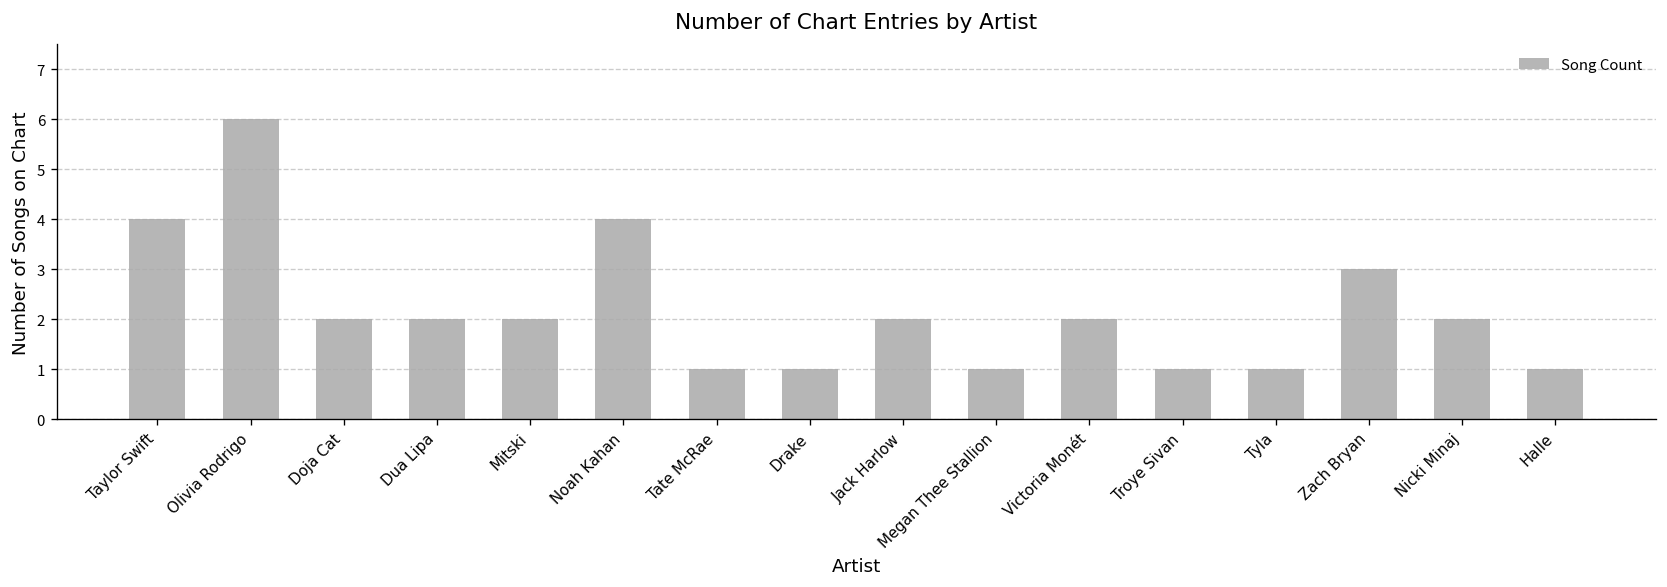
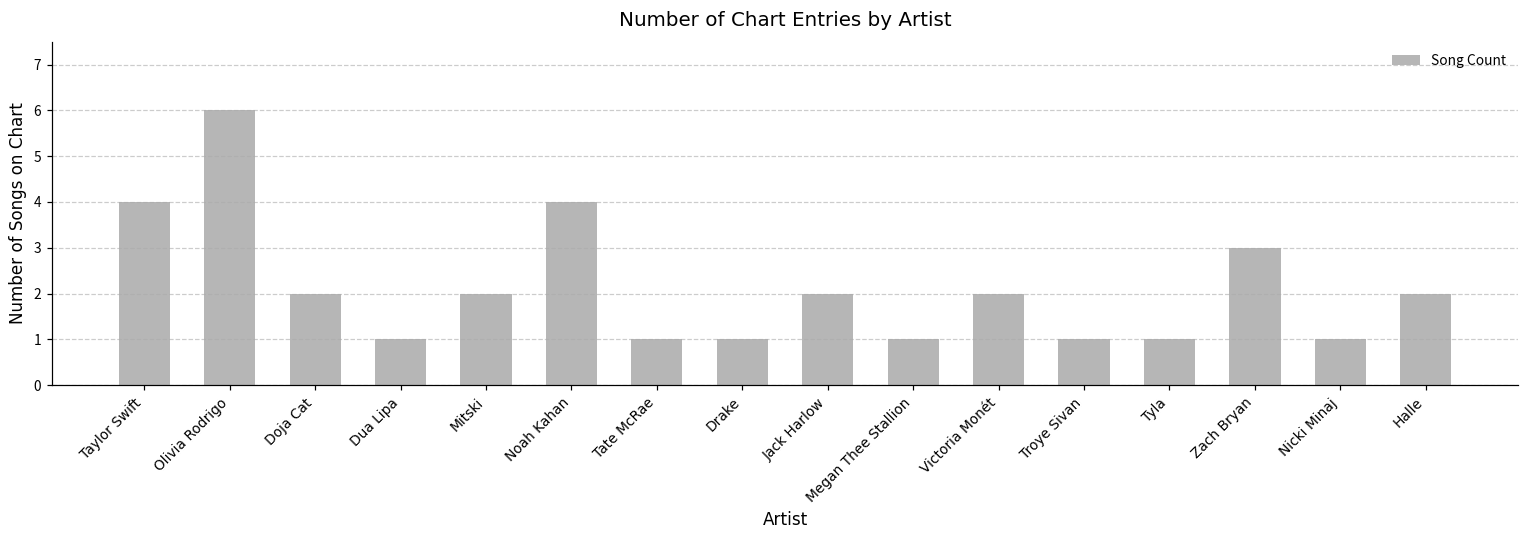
  {
    "Taylor Swift": 4,
    "Olivia Rodrigo": 6,
    "Doja Cat": 2,
-   "Dua Lipa": 2,
+   "Dua Lipa": 1,
    "Mitski": 2,
    "Noah Kahan": 4,
    "Tate McRae": 1,
    "Drake": 1,
    "Jack Harlow": 2,
    "Megan Thee Stallion": 1,
    "Victoria Monét": 2,
    "Troye Sivan": 1,
    "Tyla": 1,
    "Zach Bryan": 3,
-   "Nicki Minaj": 2,
-   "Halle": 1
+   "Nicki Minaj": 1,
+   "Halle": 2
  }
